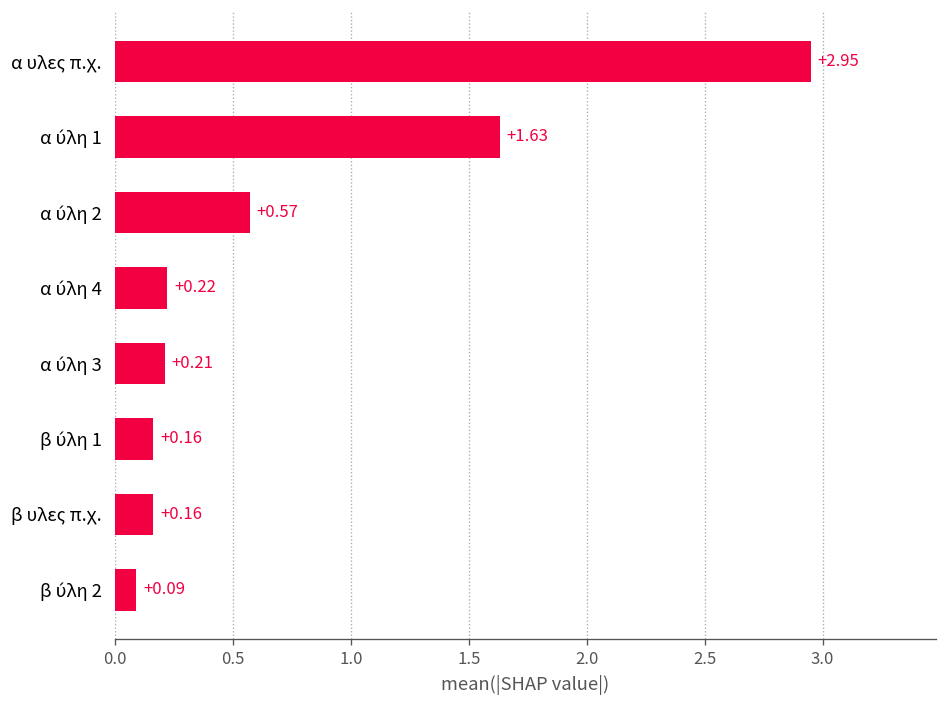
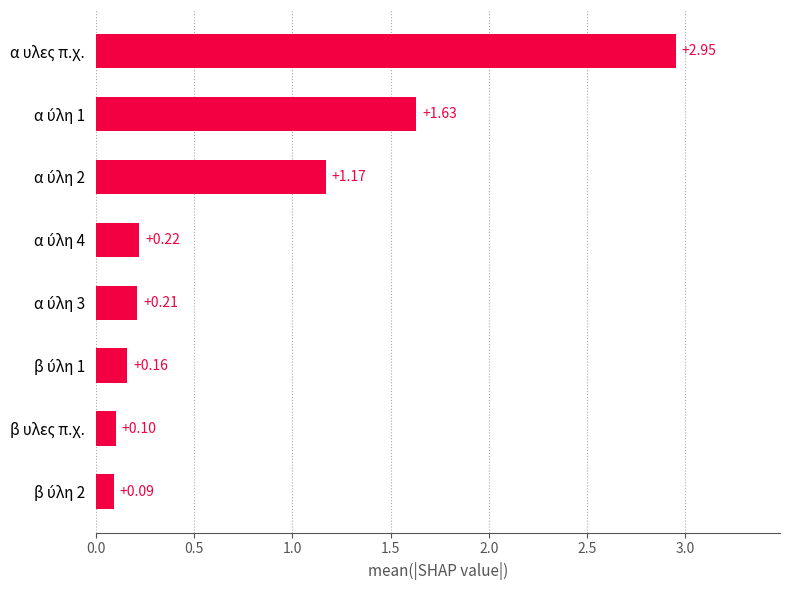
  {
    "α υλες π.χ.": "+2.95",
    "α ύλη 1": "+1.63",
-   "α ύλη 2": "+0.57",
+   "α ύλη 2": "+1.17",
    "α ύλη 4": "+0.22",
    "α ύλη 3": "+0.21",
    "β ύλη 1": "+0.16",
-   "β υλες π.χ.": "+0.16",
+   "β υλες π.χ.": "+0.10",
    "β ύλη 2": "+0.09"
  }
